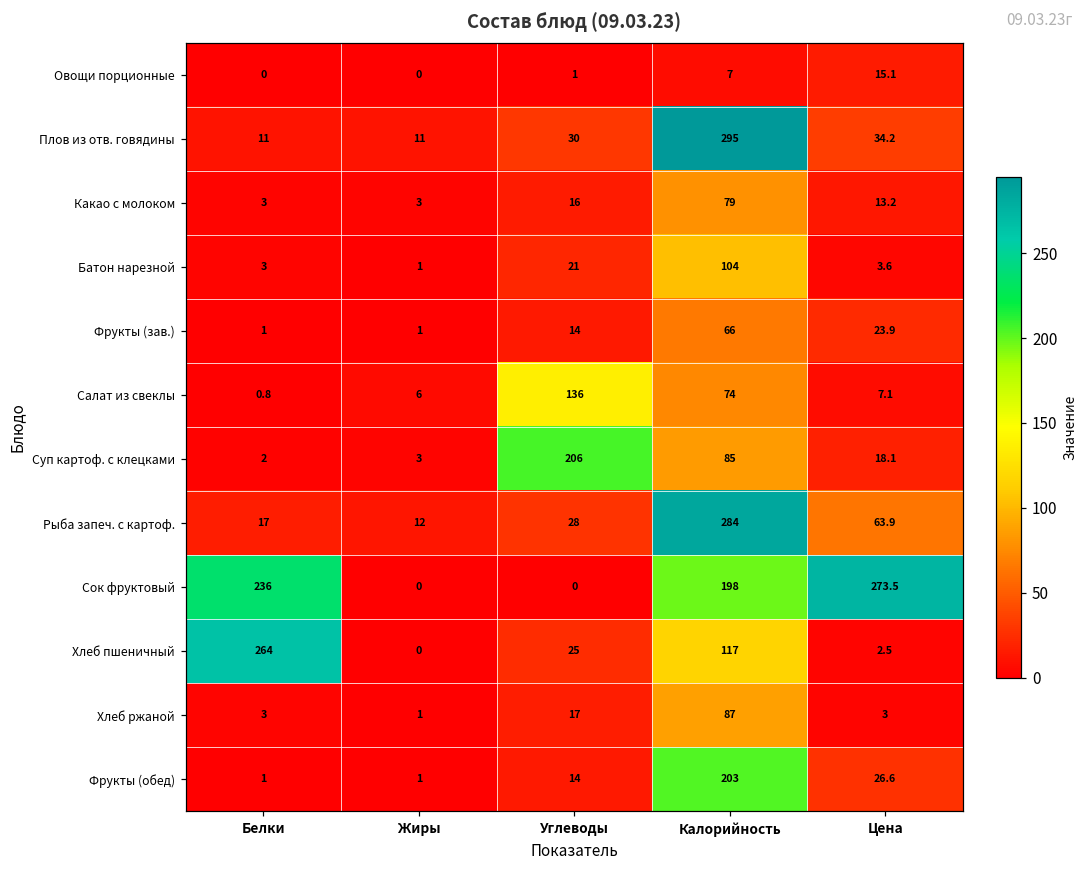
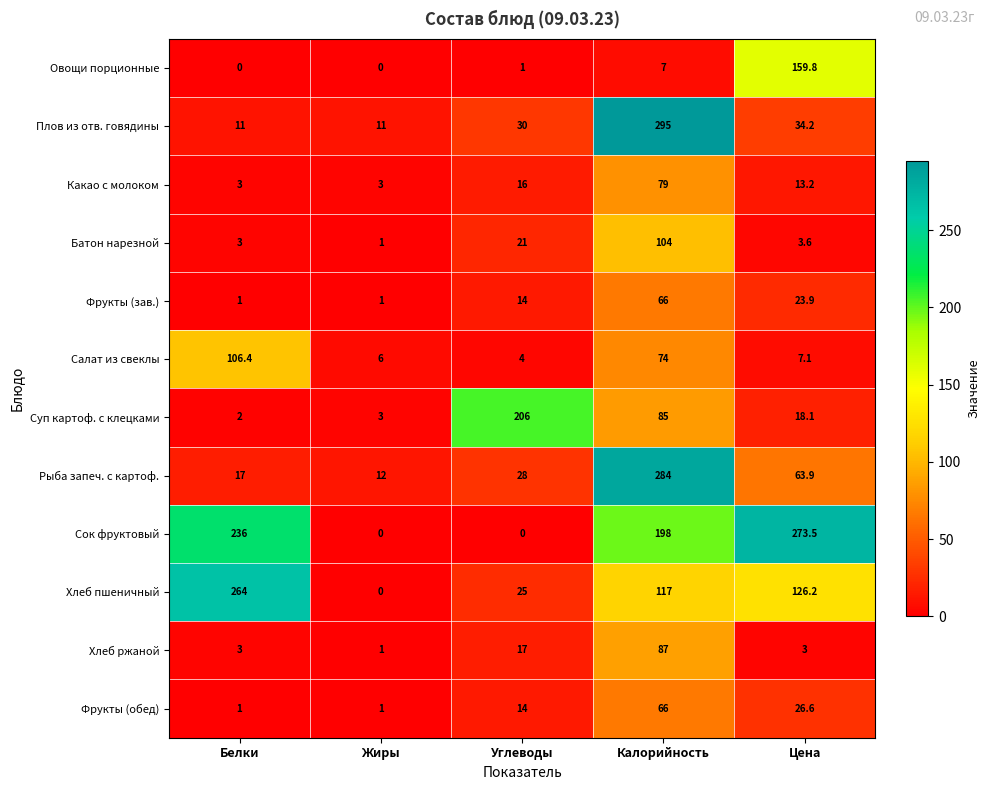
  {
    "Овощи порционные": {
      "Белки": 0,
      "Жиры": 0,
      "Углеводы": 1,
      "Калорийность": 7,
-     "Цена": 15.1
+     "Цена": 159.8
    },
    "Плов из отв. говядины": {
      "Белки": 11,
      "Жиры": 11,
      "Углеводы": 30,
      "Калорийность": 295,
      "Цена": 34.2
    },
    "Какао с молоком": {
      "Белки": 3,
      "Жиры": 3,
      "Углеводы": 16,
      "Калорийность": 79,
      "Цена": 13.2
    },
    "Батон нарезной": {
      "Белки": 3,
      "Жиры": 1,
      "Углеводы": 21,
      "Калорийность": 104,
      "Цена": 3.6
    },
    "Фрукты (зав.)": {
      "Белки": 1,
      "Жиры": 1,
      "Углеводы": 14,
      "Калорийность": 66,
      "Цена": 23.9
    },
    "Салат из свеклы": {
-     "Белки": 0.8,
+     "Белки": 106.4,
      "Жиры": 6,
-     "Углеводы": 136,
+     "Углеводы": 4,
      "Калорийность": 74,
      "Цена": 7.1
    },
    "Суп картоф. с клецками": {
      "Белки": 2,
      "Жиры": 3,
      "Углеводы": 206,
      "Калорийность": 85,
      "Цена": 18.1
    },
    "Рыба запеч. с картоф.": {
      "Белки": 17,
      "Жиры": 12,
      "Углеводы": 28,
      "Калорийность": 284,
      "Цена": 63.9
    },
    "Сок фруктовый": {
      "Белки": 236,
      "Жиры": 0,
      "Углеводы": 0,
      "Калорийность": 198,
      "Цена": 273.5
    },
    "Хлеб пшеничный": {
      "Белки": 264,
      "Жиры": 0,
      "Углеводы": 25,
      "Калорийность": 117,
-     "Цена": 2.5
+     "Цена": 126.2
    },
    "Хлеб ржаной": {
      "Белки": 3,
      "Жиры": 1,
      "Углеводы": 17,
      "Калорийность": 87,
      "Цена": 3
    },
    "Фрукты (обед)": {
      "Белки": 1,
      "Жиры": 1,
      "Углеводы": 14,
-     "Калорийность": 203,
+     "Калорийность": 66,
      "Цена": 26.6
    }
  }
